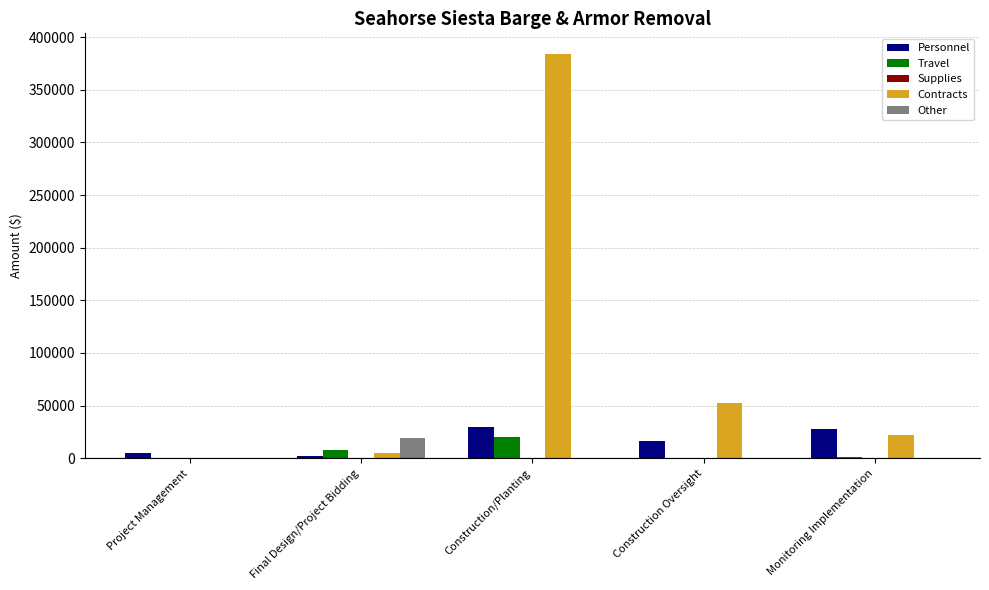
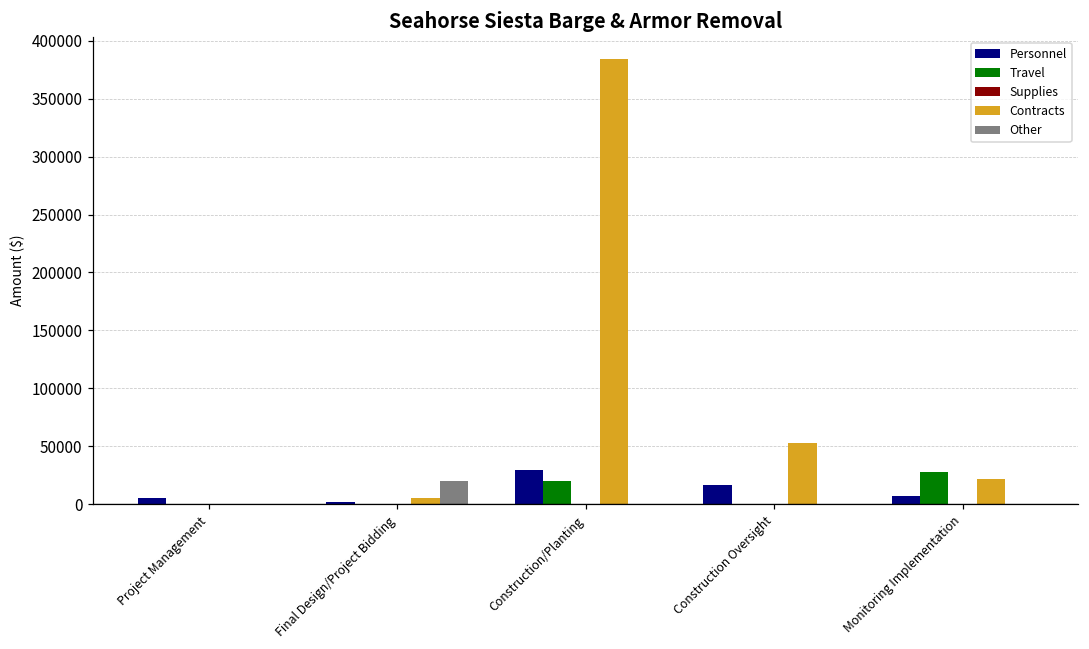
  {
    "Personnel": {
      "Project Management": 5000,
      "Construction/Planting": 30000,
      "Construction Oversight": 17000,
-     "Monitoring Implementation": 28000
+     "Monitoring Implementation": 7000
    },
    "Travel": {
      "Project Management": 0,
-     "Final Design/Project Bidding": 8000,
+     "Final Design/Project Bidding": 0,
      "Construction/Planting": 20000,
      "Construction Oversight": 0,
-     "Monitoring Implementation": 1000
+     "Monitoring Implementation": 28000
    },
    "Supplies": {
      "Project Management": 0,
      "Final Design/Project Bidding": 0,
      "Construction/Planting": 0,
      "Construction Oversight": 0,
      "Monitoring Implementation": 0
    },
    "Contracts": {
      "Project Management": 0,
      "Final Design/Project Bidding": 5000,
      "Construction/Planting": 384000,
      "Construction Oversight": 53000,
      "Monitoring Implementation": 22000
    },
    "Other": {
      "Project Management": 0,
      "Final Design/Project Bidding": 20000,
      "Construction/Planting": 0,
      "Construction Oversight": 0,
      "Monitoring Implementation": 0
    }
  }
